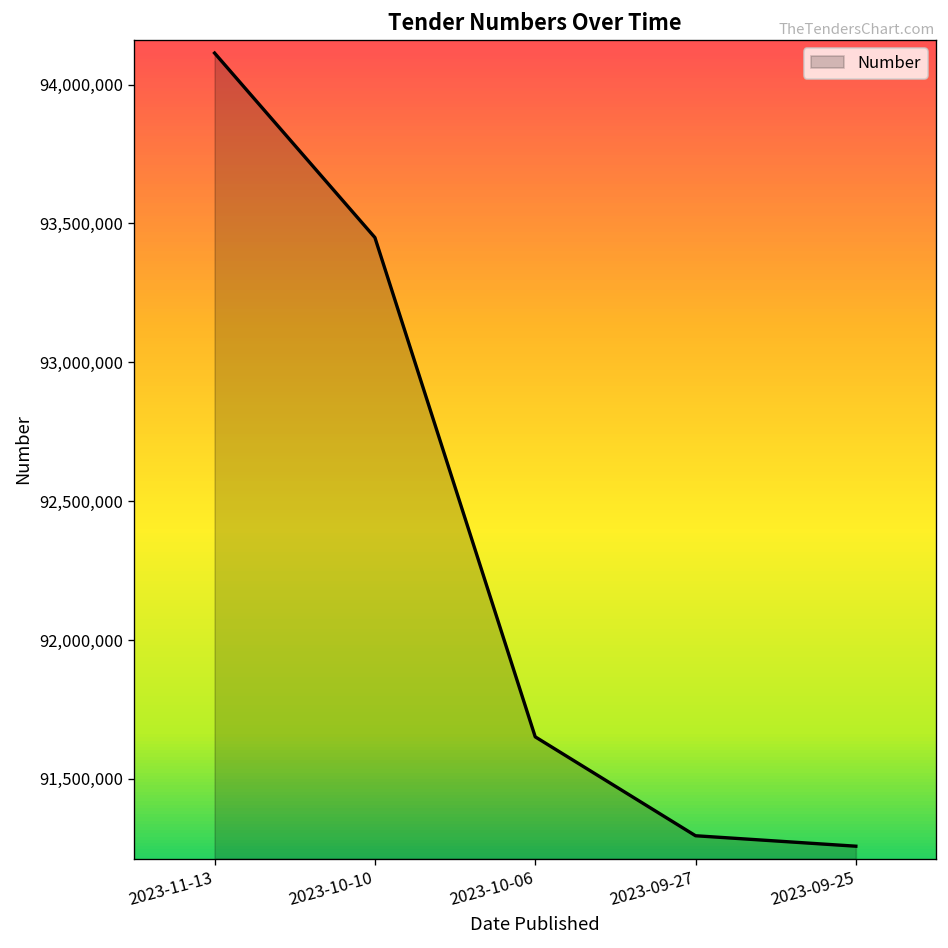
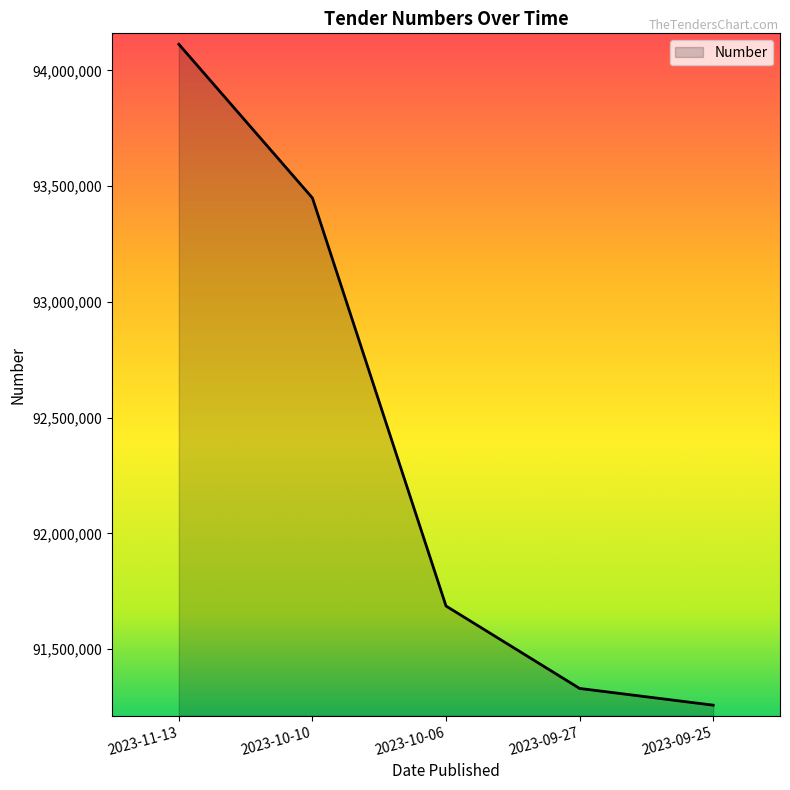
  {
    "2023-11-13": "94,110,000",
    "2023-10-10": "93,450,000",
-   "2023-10-06": "91,650,000",
-   "2023-09-27": "91,300,000",
+   "2023-10-06": "91,690,000",
+   "2023-09-27": "91,330,000",
    "2023-09-25": "91,260,000"
  }
